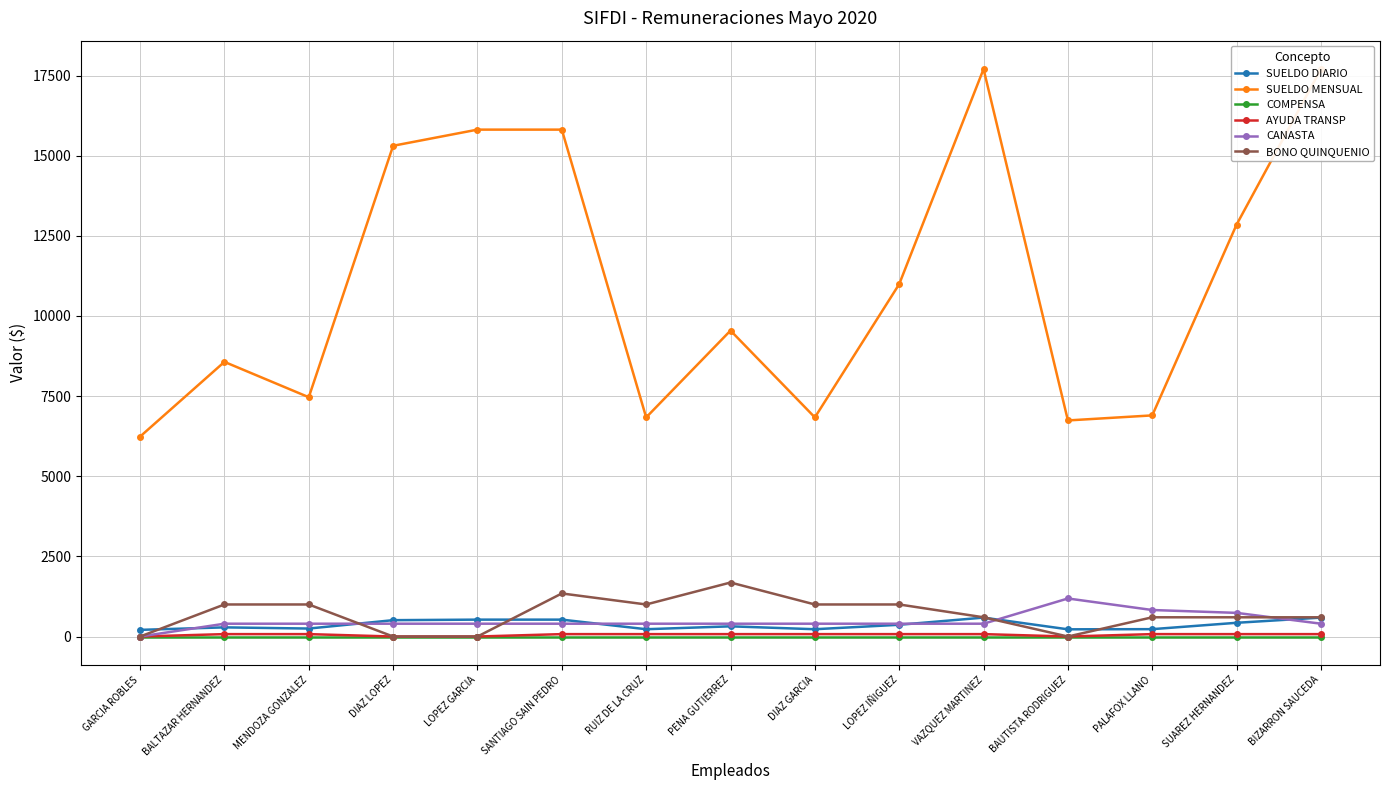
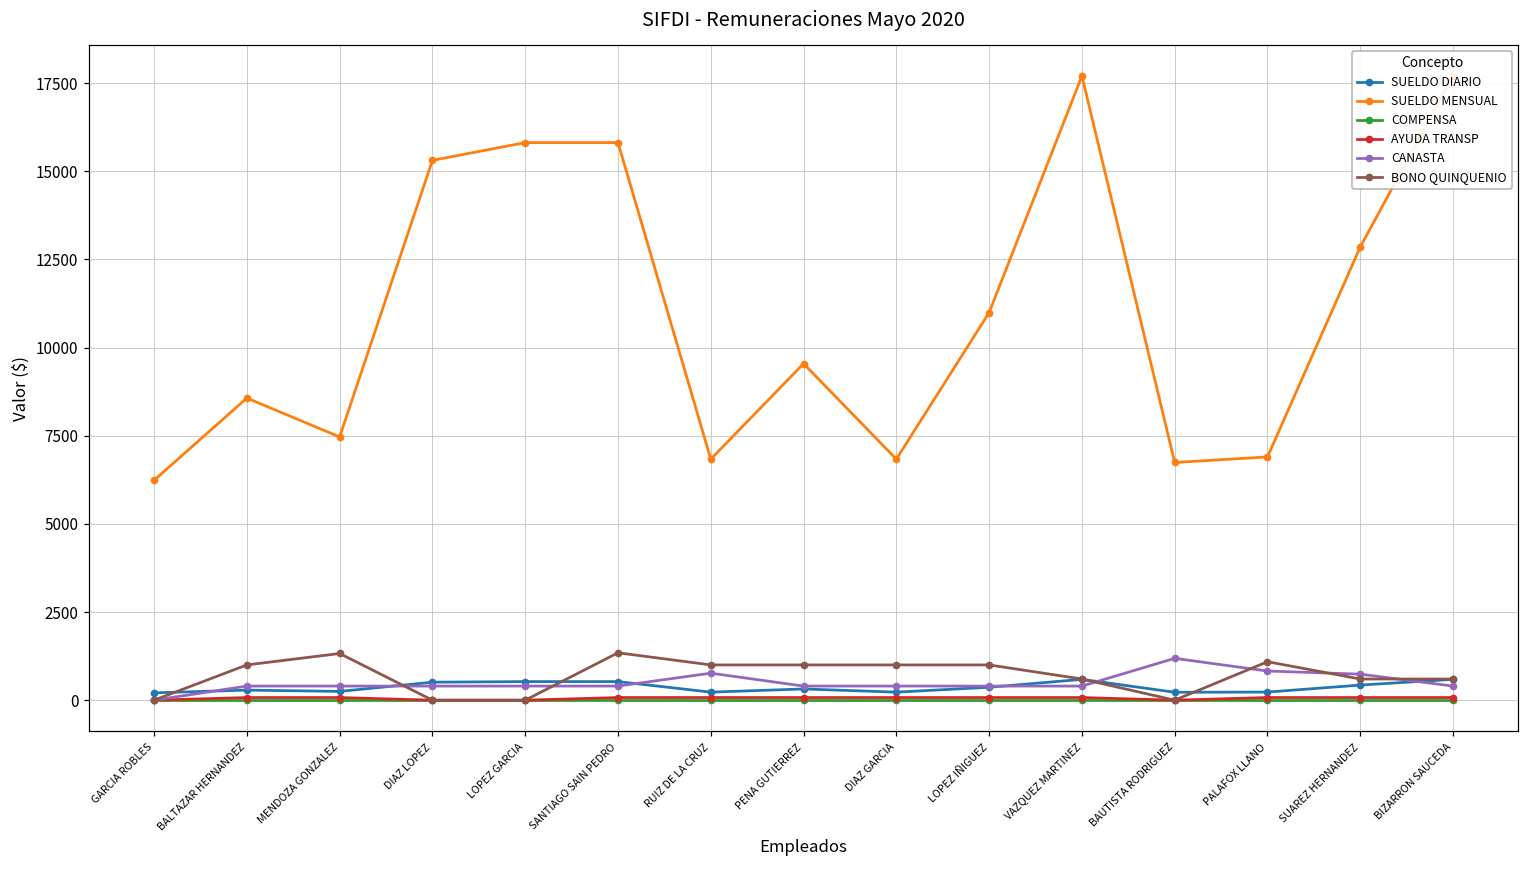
  {
    "SUELDO DIARIO": {
      "GARCIA ROBLES": 200,
      "BALTAZAR HERNANDEZ": 300,
      "MENDOZA GONZALEZ": 200,
      "DIAZ LOPEZ": 500,
      "LOPEZ GARCIA": 500,
      "SANTIAGO SAIN PEDRO": 500,
      "RUIZ DE LA CRUZ": 200,
      "PENA GUTIERREZ": 300,
      "DIAZ GARCIA": 200,
      "BAUTISTA RODRIGUEZ": 200,
      "PALAFOX LLANO": 200,
      "SUAREZ HERNANDEZ": 400
    },
    "SUELDO MENSUAL": {
      "GARCIA ROBLES": 6200,
      "BALTAZAR HERNANDEZ": 8600,
      "MENDOZA GONZALEZ": 7500,
      "DIAZ LOPEZ": 15300,
      "LOPEZ GARCIA": 15800,
      "SANTIAGO SAIN PEDRO": 15800,
      "RUIZ DE LA CRUZ": 6800,
      "PENA GUTIERREZ": 9500,
      "DIAZ GARCIA": 6800,
      "LOPEZ IÑIGUEZ": 11000,
      "VAZQUEZ MARTINEZ": 17700,
      "BAUTISTA RODRIGUEZ": 6700,
      "PALAFOX LLANO": 6900,
      "SUAREZ HERNANDEZ": 12900
    },
    "CANASTA": {
      "BALTAZAR HERNANDEZ": 400,
      "MENDOZA GONZALEZ": 400,
      "DIAZ LOPEZ": 400,
      "LOPEZ GARCIA": 400,
      "SANTIAGO SAIN PEDRO": 400,
-     "RUIZ DE LA CRUZ": 400,
+     "RUIZ DE LA CRUZ": 800,
      "PENA GUTIERREZ": 400,
      "DIAZ GARCIA": 400,
      "VAZQUEZ MARTINEZ": 400,
      "BAUTISTA RODRIGUEZ": 1200,
      "PALAFOX LLANO": 800,
      "SUAREZ HERNANDEZ": 700,
      "BIZARRON SAUCEDA": 400
    },
    "BONO QUINQUENIO": {
      "BALTAZAR HERNANDEZ": 1000,
-     "MENDOZA GONZALEZ": 1000,
+     "MENDOZA GONZALEZ": 1300,
      "SANTIAGO SAIN PEDRO": 1300,
      "RUIZ DE LA CRUZ": 1000,
-     "PENA GUTIERREZ": 1700,
+     "PENA GUTIERREZ": 1000,
      "DIAZ GARCIA": 1000,
      "LOPEZ IÑIGUEZ": 1000,
-     "PALAFOX LLANO": 600,
+     "PALAFOX LLANO": 1100,
      "SUAREZ HERNANDEZ": 600
    }
  }
